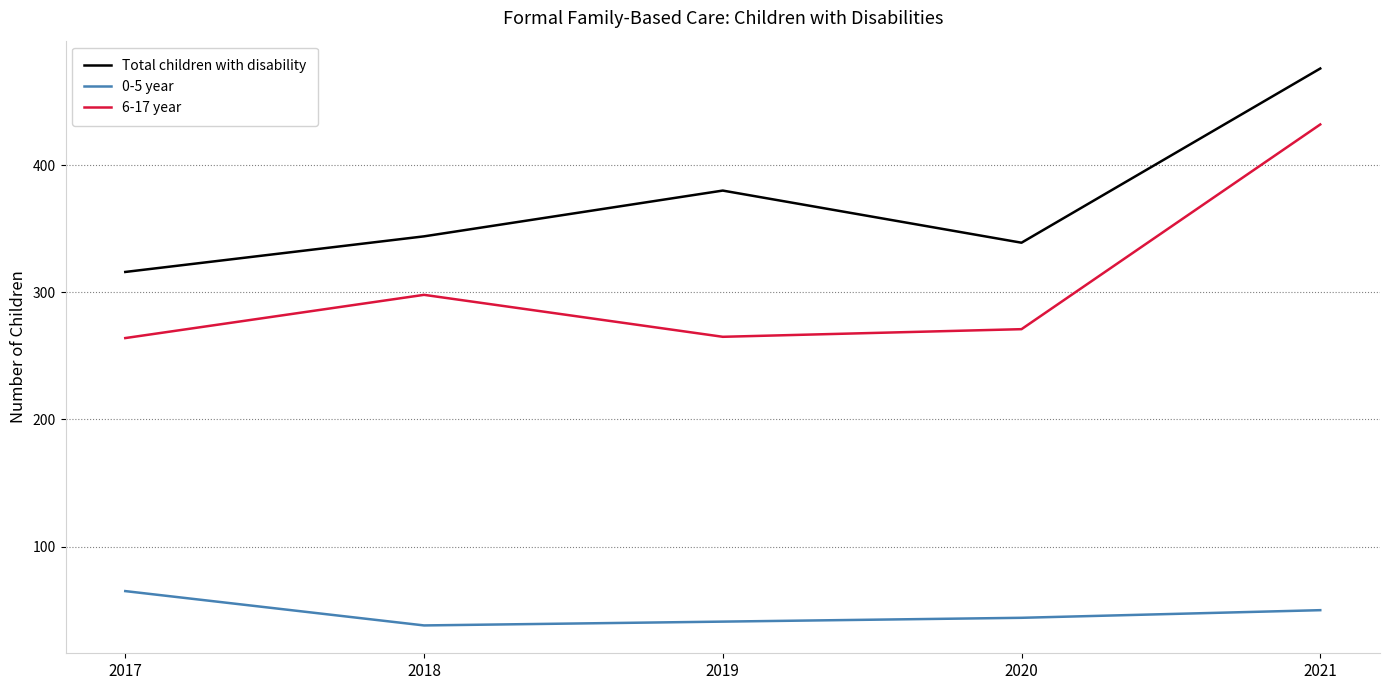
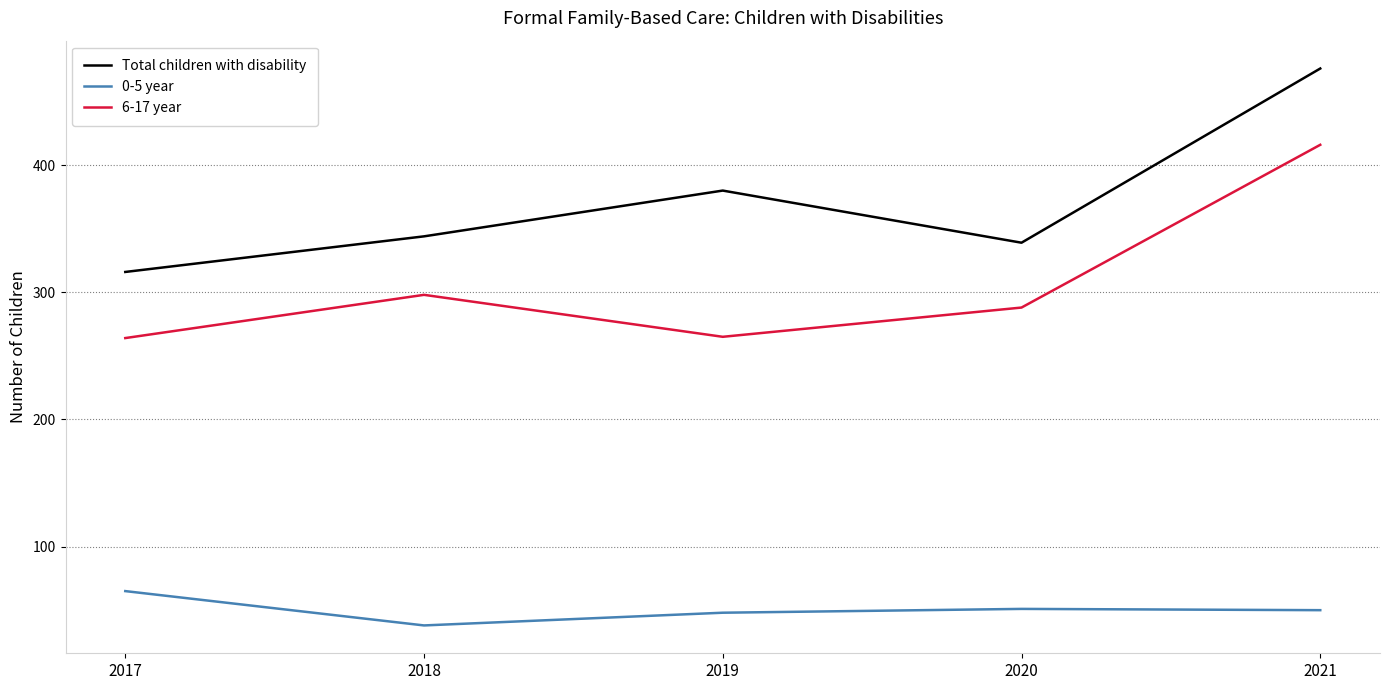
  {
    "Total children with disability": {
      "2017": 316,
      "2018": 344,
      "2019": 380,
      "2020": 339,
      "2021": 476
    },
    "0-5 year": {
      "2017": 65,
      "2018": 38,
-     "2019": 41,
-     "2020": 44,
+     "2019": 48,
+     "2020": 51,
      "2021": 50
    },
    "6-17 year": {
      "2017": 264,
      "2018": 298,
      "2019": 265,
-     "2020": 271,
-     "2021": 432
+     "2020": 288,
+     "2021": 416
    }
  }
